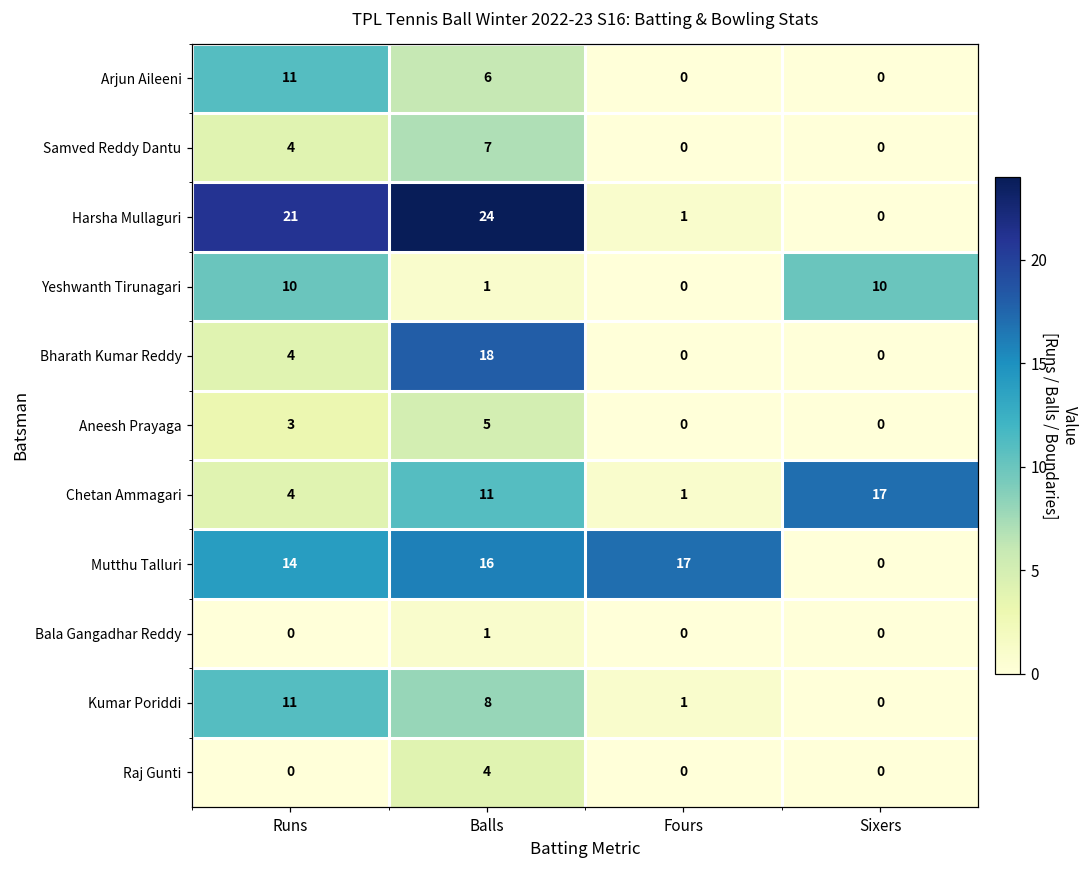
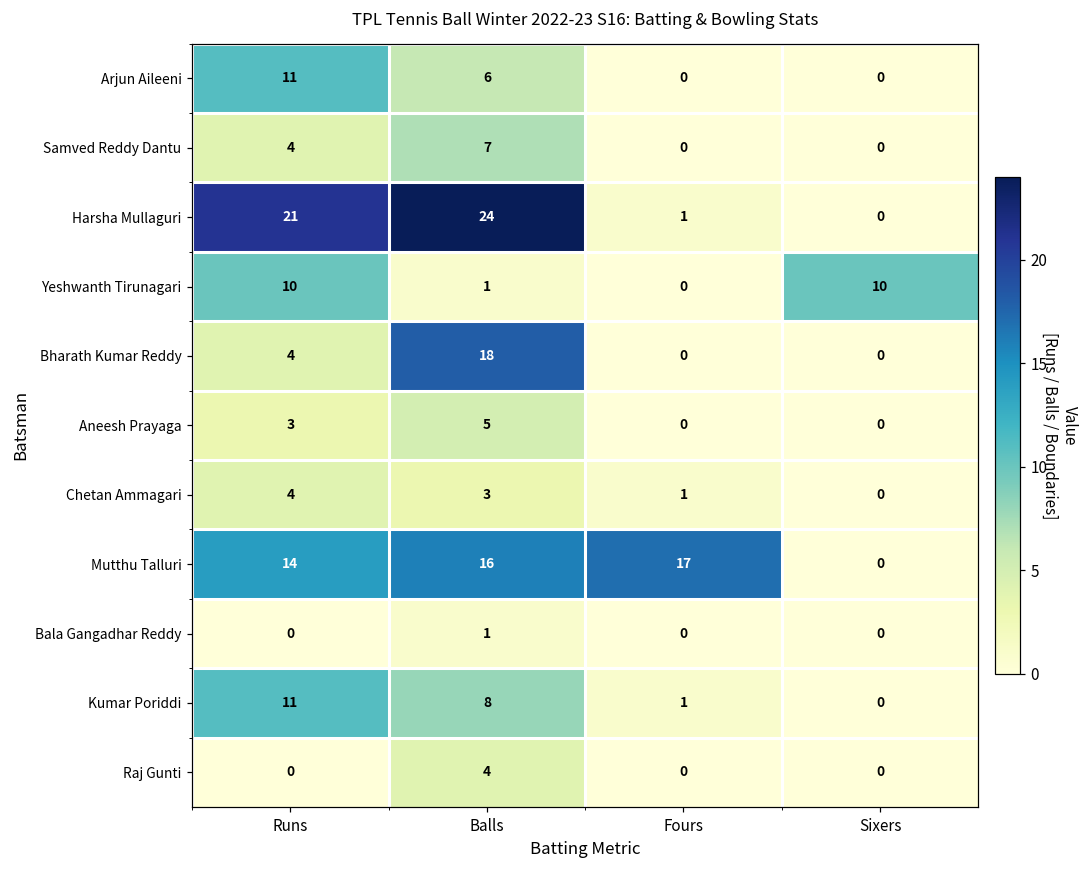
  {
    "Arjun Aileeni": {
      "Runs": 11,
      "Balls": 6,
      "Fours": 0,
      "Sixers": 0
    },
    "Samved Reddy Dantu": {
      "Runs": 4,
      "Balls": 7,
      "Fours": 0,
      "Sixers": 0
    },
    "Harsha Mullaguri": {
      "Runs": 21,
      "Balls": 24,
      "Fours": 1,
      "Sixers": 0
    },
    "Yeshwanth Tirunagari": {
      "Runs": 10,
      "Balls": 1,
      "Fours": 0,
      "Sixers": 10
    },
    "Bharath Kumar Reddy": {
      "Runs": 4,
      "Balls": 18,
      "Fours": 0,
      "Sixers": 0
    },
    "Aneesh Prayaga": {
      "Runs": 3,
      "Balls": 5,
      "Fours": 0,
      "Sixers": 0
    },
    "Chetan Ammagari": {
      "Runs": 4,
-     "Balls": 11,
+     "Balls": 3,
      "Fours": 1,
-     "Sixers": 17
+     "Sixers": 0
    },
    "Mutthu Talluri": {
      "Runs": 14,
      "Balls": 16,
      "Fours": 17,
      "Sixers": 0
    },
    "Bala Gangadhar Reddy": {
      "Runs": 0,
      "Balls": 1,
      "Fours": 0,
      "Sixers": 0
    },
    "Kumar Poriddi": {
      "Runs": 11,
      "Balls": 8,
      "Fours": 1,
      "Sixers": 0
    },
    "Raj Gunti": {
      "Runs": 0,
      "Balls": 4,
      "Fours": 0,
      "Sixers": 0
    }
  }
